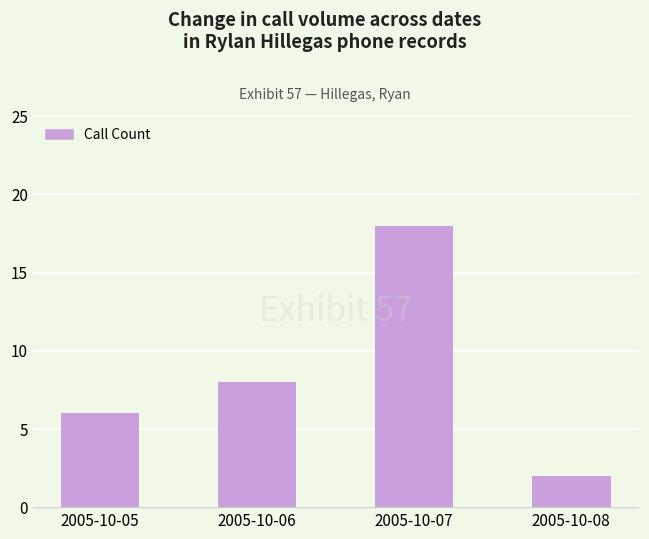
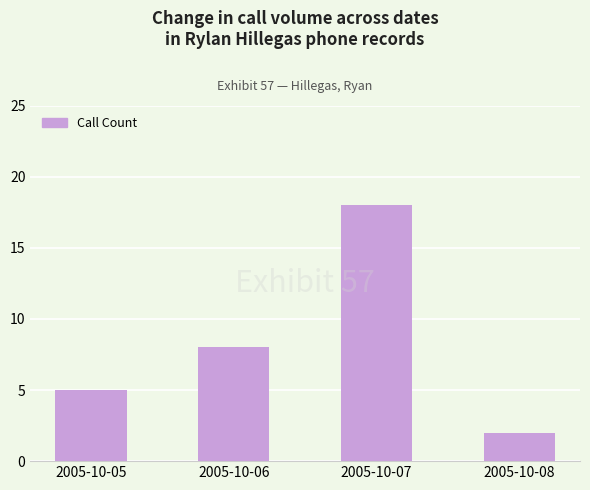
  {
-   "2005-10-05": 6,
+   "2005-10-05": 5,
    "2005-10-06": 8,
    "2005-10-07": 18,
    "2005-10-08": 2
  }
